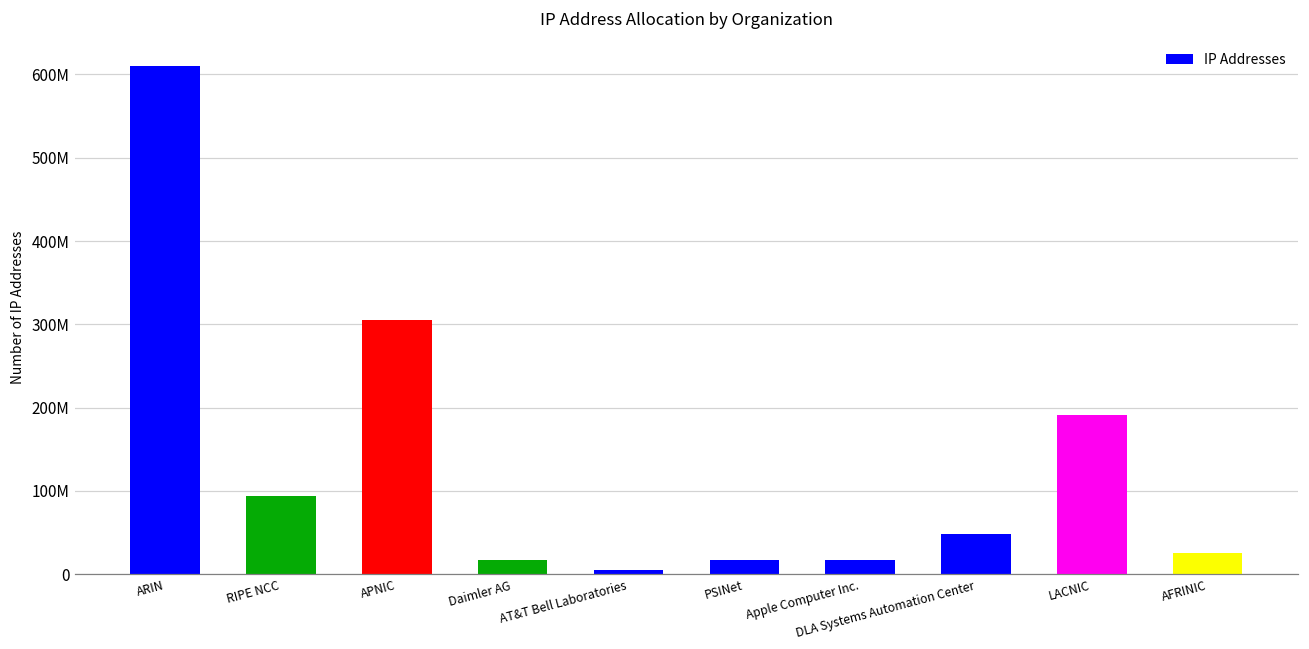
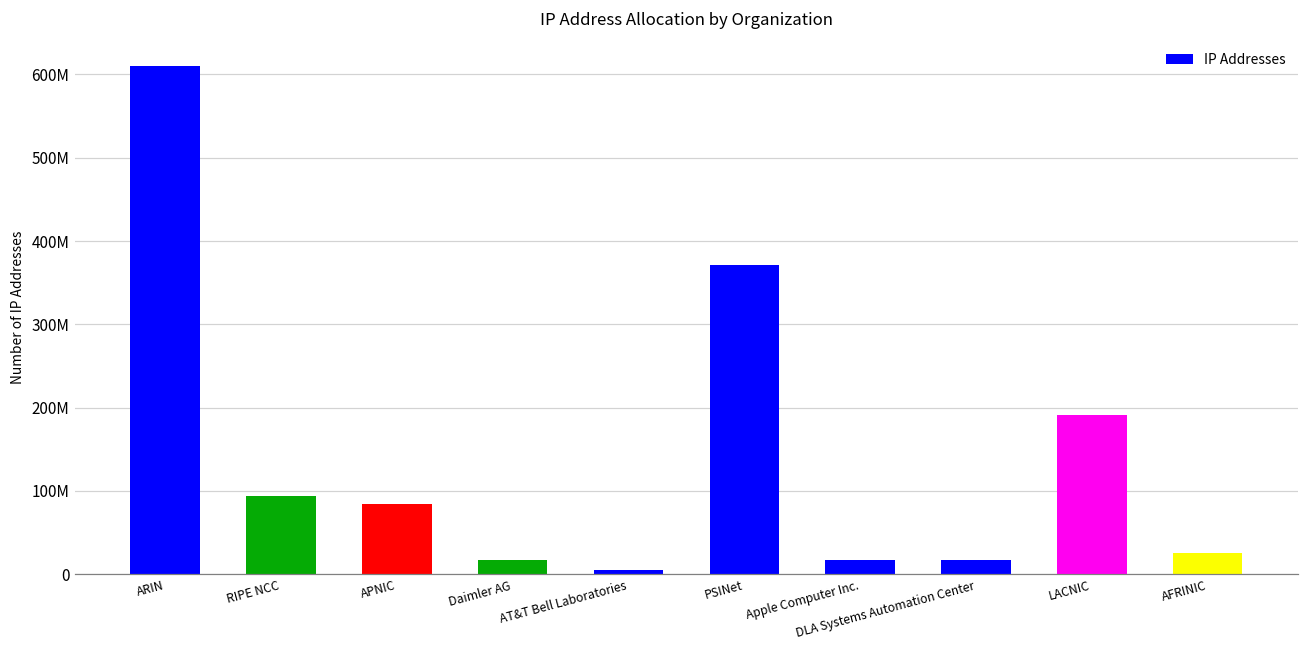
  {
    "ARIN": 610000000,
    "RIPE NCC": 90000000,
-   "APNIC": 310000000,
+   "APNIC": 80000000,
    "Daimler AG": 20000000,
    "AT&T Bell Laboratories": 10000000,
-   "PSINet": 20000000,
+   "PSINet": 370000000,
    "Apple Computer Inc.": 20000000,
-   "DLA Systems Automation Center": 50000000,
+   "DLA Systems Automation Center": 20000000,
    "LACNIC": 190000000,
    "AFRINIC": 30000000
  }
